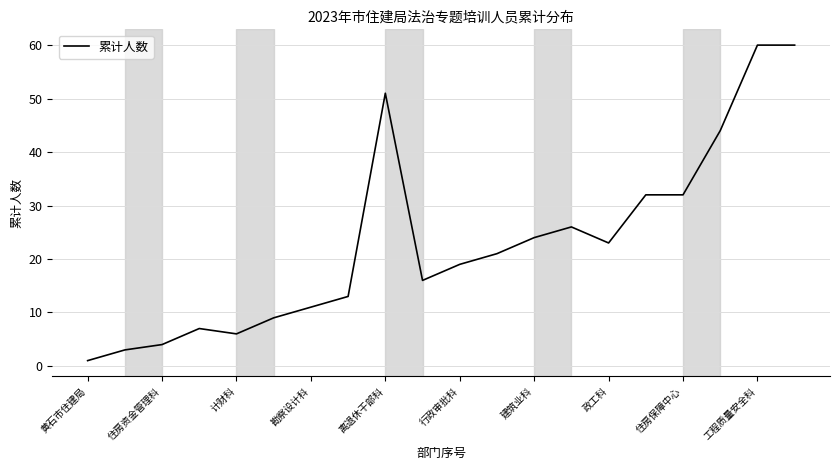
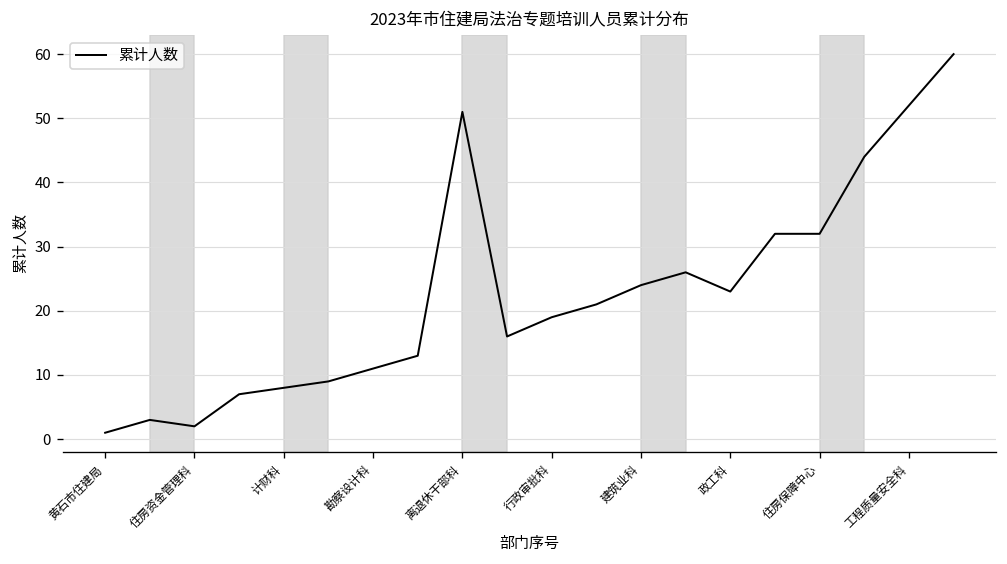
  {
    "黄石市住建局": 1,
-   "住房资金管理科": 4,
-   "计财科": 6,
+   "住房资金管理科": 2,
+   "计财科": 8,
    "勘察设计科": 11,
    "离退休干部科": 51,
    "行政审批科": 19,
    "建筑业科": 24,
    "政工科": 23,
    "住房保障中心": 32,
-   "工程质量安全科": 60
+   "工程质量安全科": 52
  }
